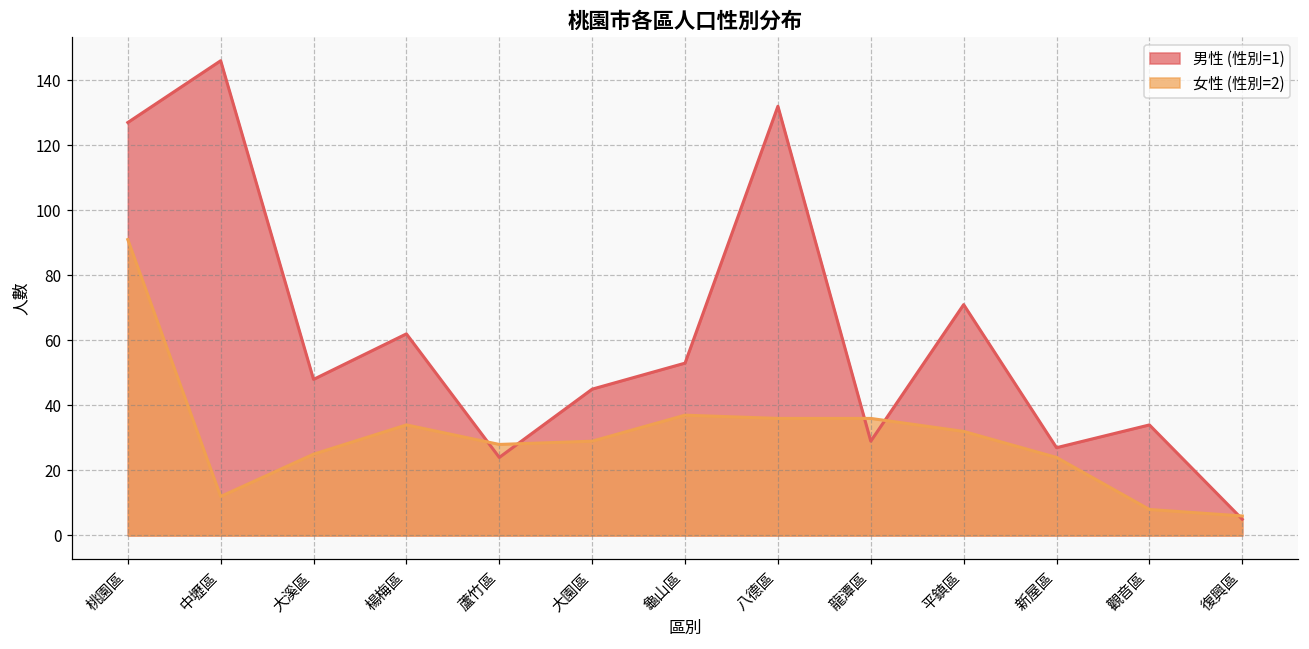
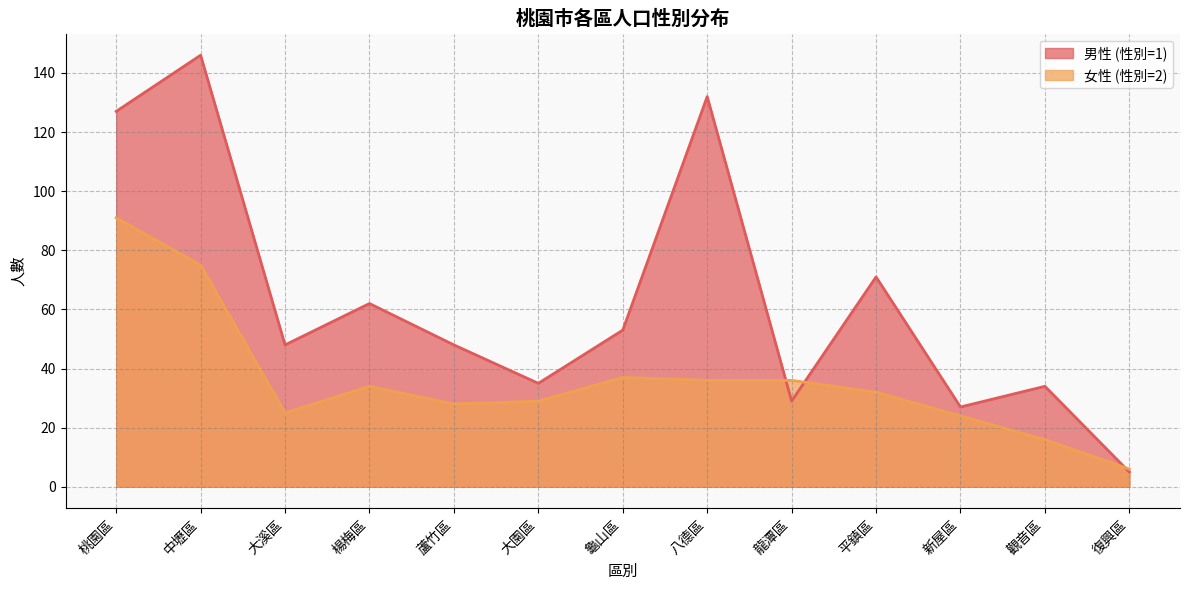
  {
    "男性 (性別=1)": {
      "桃園區": 127,
      "中壢區": 146,
      "大溪區": 48,
      "楊梅區": 62,
-     "蘆竹區": 24,
-     "大園區": 45,
+     "蘆竹區": 48,
+     "大園區": 35,
      "龜山區": 53,
      "八德區": 132,
      "龍潭區": 29,
      "平鎮區": 71,
      "新屋區": 27,
      "觀音區": 34,
      "復興區": 5
    },
    "女性 (性別=2)": {
      "桃園區": 91,
-     "中壢區": 12,
+     "中壢區": 75,
      "大溪區": 25,
      "楊梅區": 34,
      "蘆竹區": 28,
      "大園區": 29,
      "龜山區": 37,
      "八德區": 36,
      "龍潭區": 36,
      "平鎮區": 32,
      "新屋區": 24,
-     "觀音區": 8,
+     "觀音區": 16,
      "復興區": 6
    }
  }
